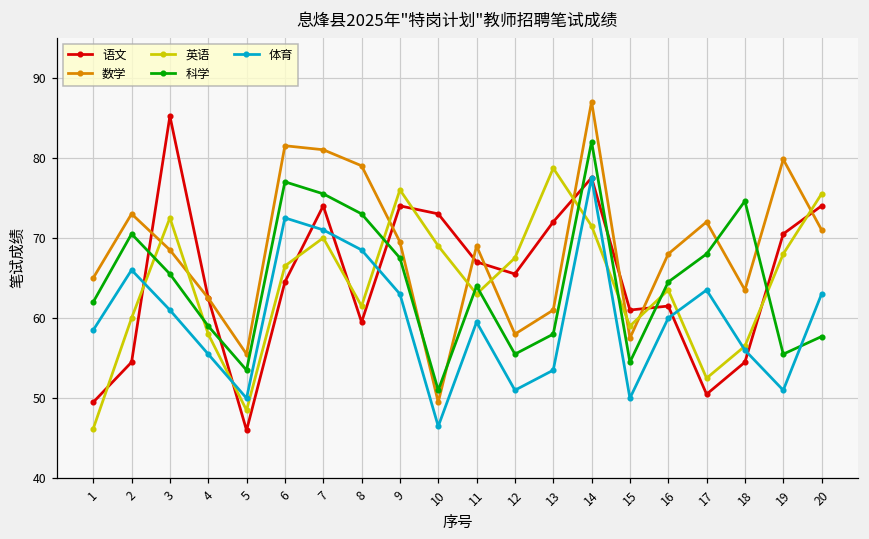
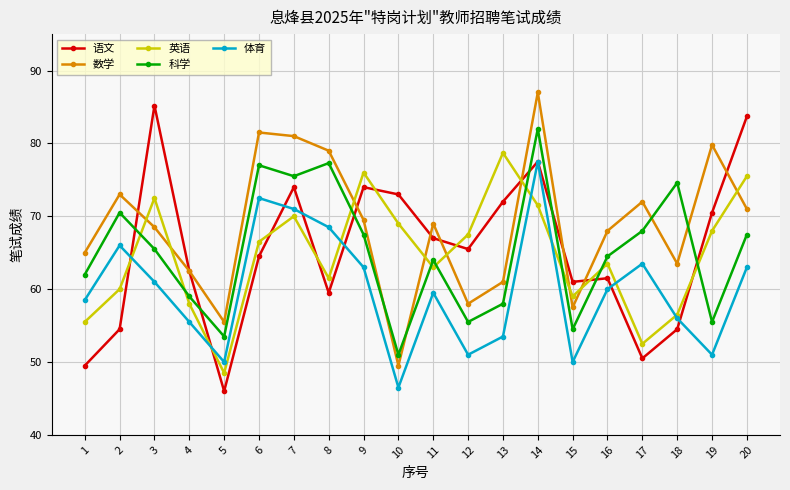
  {
    "语文": {
      "1": 50,
      "2": 55,
      "3": 85,
      "5": 46,
      "6": 65,
      "7": 74,
      "8": 60,
      "9": 74,
      "10": 73,
      "11": 67,
      "12": 66,
      "13": 72,
      "15": 61,
      "16": 62,
      "17": 51,
      "18": 55,
      "19": 71,
-     "20": 74
+     "20": 84
    },
    "数学": {
      "1": 65,
      "2": 73,
      "3": 69,
      "5": 56,
      "6": 82,
      "7": 81,
      "8": 79,
      "9": 70,
      "10": 50,
      "11": 69,
      "12": 58,
      "13": 61,
      "14": 87,
      "15": 58,
      "16": 68,
      "17": 72,
      "18": 64,
      "19": 80,
      "20": 71
    },
    "英语": {
-     "1": 46,
+     "1": 56,
      "2": 60,
      "3": 73,
      "4": 58,
      "5": 49,
      "6": 67,
      "7": 70,
      "8": 62,
      "9": 76,
      "10": 69,
      "11": 63,
      "12": 68,
      "13": 79,
      "14": 72,
      "15": 59,
      "16": 64,
      "17": 53,
      "18": 57,
      "19": 68,
      "20": 76
    },
    "科学": {
      "1": 62,
      "2": 71,
      "3": 66,
      "4": 59,
      "5": 54,
      "6": 77,
      "7": 76,
-     "8": 73,
+     "8": 77,
      "9": 68,
      "10": 51,
      "11": 64,
      "12": 56,
      "13": 58,
      "14": 82,
      "15": 55,
      "16": 65,
      "17": 68,
      "18": 75,
      "19": 56,
-     "20": 58
+     "20": 68
    },
    "体育": {
      "1": 59,
      "2": 66,
      "3": 61,
      "4": 56,
      "5": 50,
      "6": 73,
      "7": 71,
      "8": 69,
      "9": 63,
      "10": 47,
      "11": 60,
      "12": 51,
      "13": 54,
      "15": 50,
      "16": 60,
      "17": 64,
      "18": 56,
      "19": 51,
      "20": 63
    }
  }
